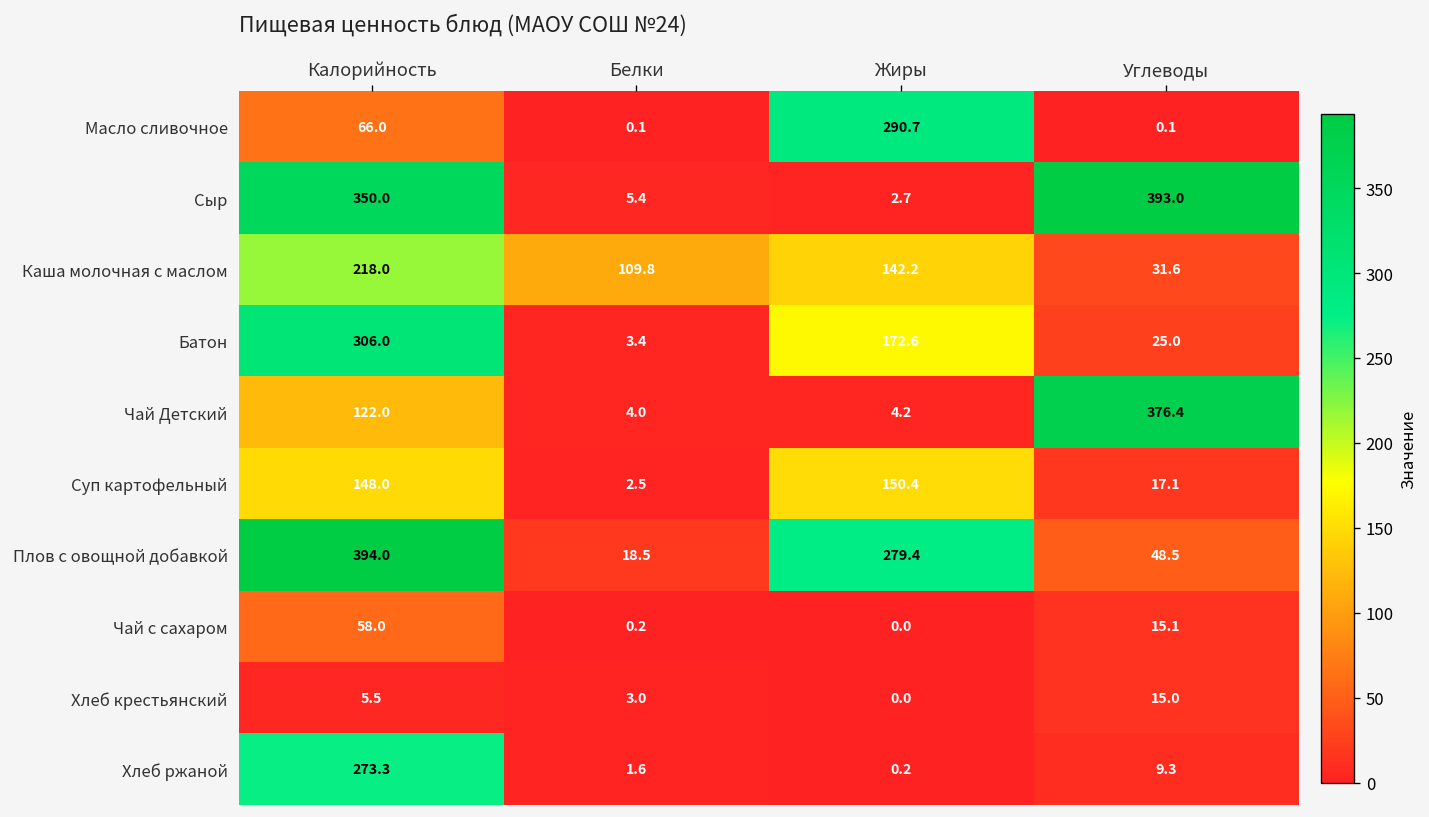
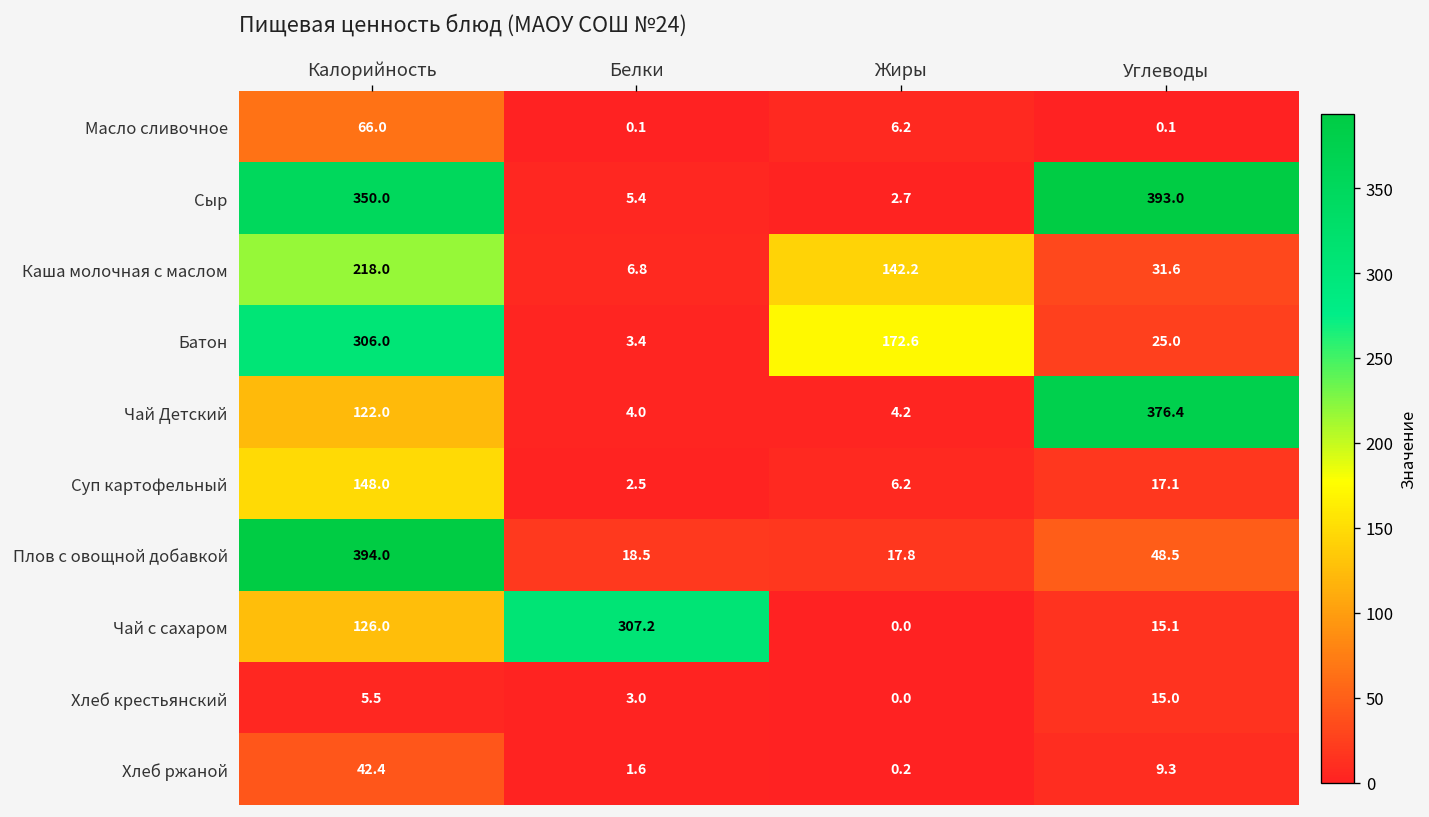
  {
    "Масло сливочное": {
      "Калорийность": 66.0,
      "Белки": 0.1,
-     "Жиры": 290.7,
+     "Жиры": 6.2,
      "Углеводы": 0.1
    },
    "Сыр": {
      "Калорийность": 350.0,
      "Белки": 5.4,
      "Жиры": 2.7,
      "Углеводы": 393.0
    },
    "Каша молочная с маслом": {
      "Калорийность": 218.0,
-     "Белки": 109.8,
+     "Белки": 6.8,
      "Жиры": 142.2,
      "Углеводы": 31.6
    },
    "Батон": {
      "Калорийность": 306.0,
      "Белки": 3.4,
      "Жиры": 172.6,
      "Углеводы": 25.0
    },
    "Чай Детский": {
      "Калорийность": 122.0,
      "Белки": 4.0,
      "Жиры": 4.2,
      "Углеводы": 376.4
    },
    "Суп картофельный": {
      "Калорийность": 148.0,
      "Белки": 2.5,
-     "Жиры": 150.4,
+     "Жиры": 6.2,
      "Углеводы": 17.1
    },
    "Плов с овощной добавкой": {
      "Калорийность": 394.0,
      "Белки": 18.5,
-     "Жиры": 279.4,
+     "Жиры": 17.8,
      "Углеводы": 48.5
    },
    "Чай с сахаром": {
-     "Калорийность": 58.0,
-     "Белки": 0.2,
+     "Калорийность": 126.0,
+     "Белки": 307.2,
      "Жиры": 0.0,
      "Углеводы": 15.1
    },
    "Хлеб крестьянский": {
      "Калорийность": 5.5,
      "Белки": 3.0,
      "Жиры": 0.0,
      "Углеводы": 15.0
    },
    "Хлеб ржаной": {
-     "Калорийность": 273.3,
+     "Калорийность": 42.4,
      "Белки": 1.6,
      "Жиры": 0.2,
      "Углеводы": 9.3
    }
  }
